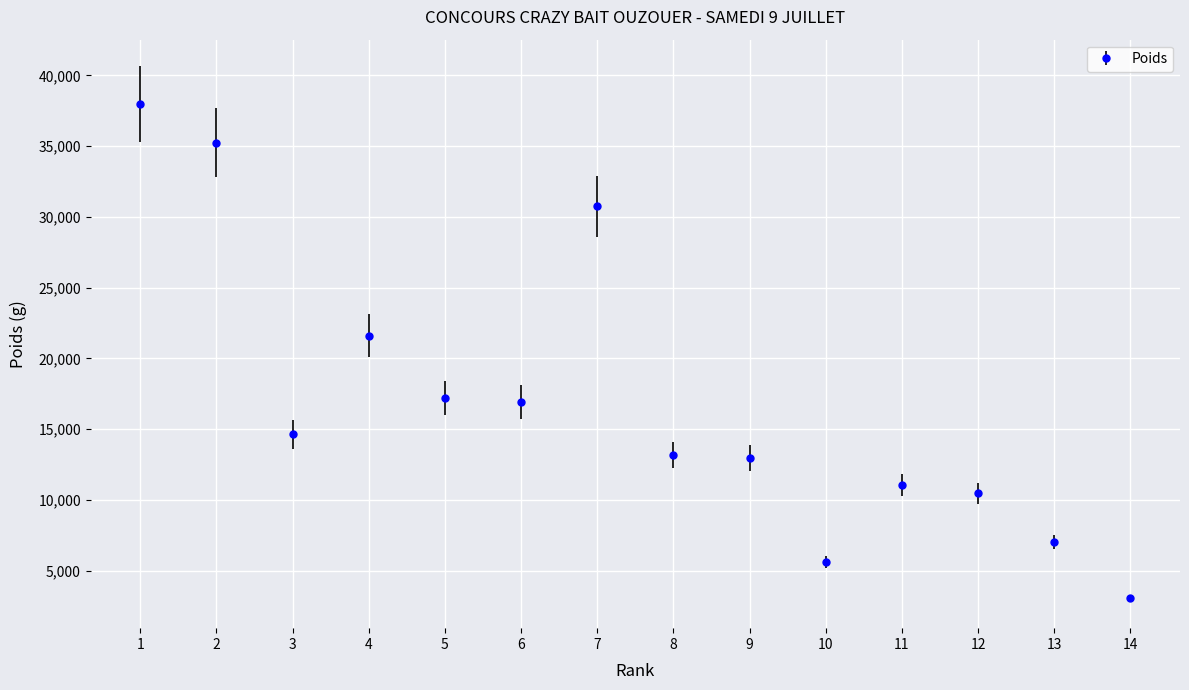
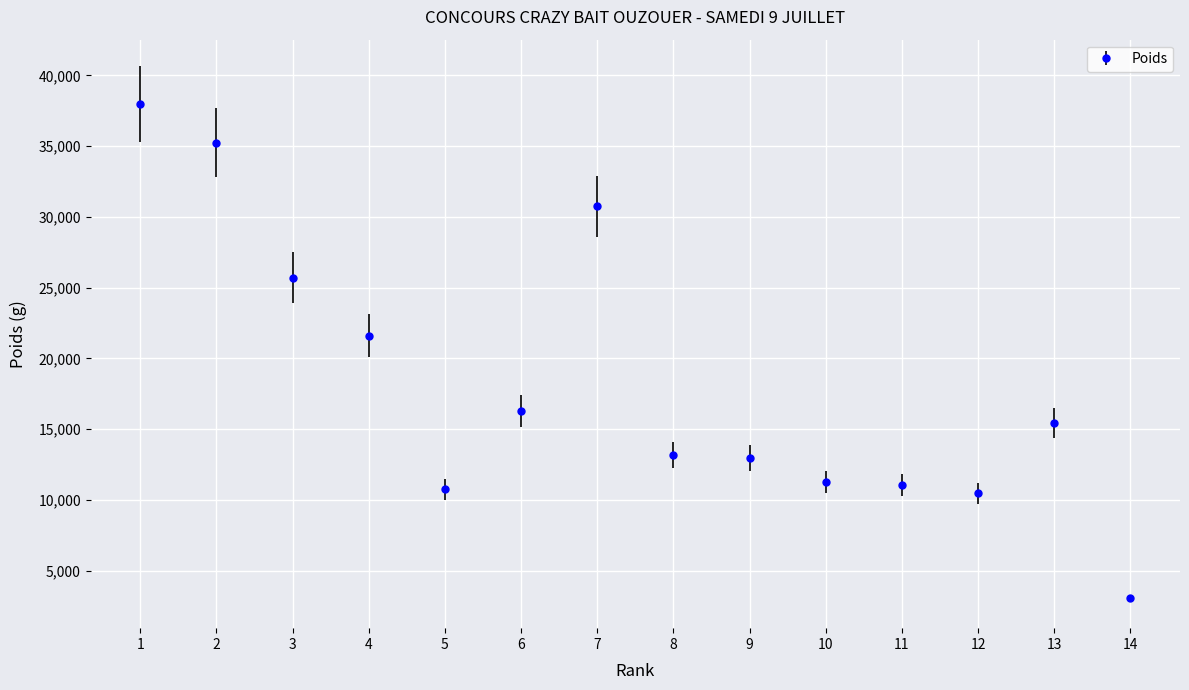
  {
    "1": "38,000",
    "2": "35,300",
-   "3": "14,600",
+   "3": "25,700",
    "4": "21,600",
-   "5": "17,200",
-   "6": "16,900",
+   "5": "10,800",
+   "6": "16,300",
    "7": "30,800",
    "8": "13,200",
    "9": "13,000",
-   "10": "5,600",
+   "10": "11,300",
    "11": "11,100",
    "12": "10,500",
-   "13": "7,100",
+   "13": "15,400",
    "14": "3,000"
  }
